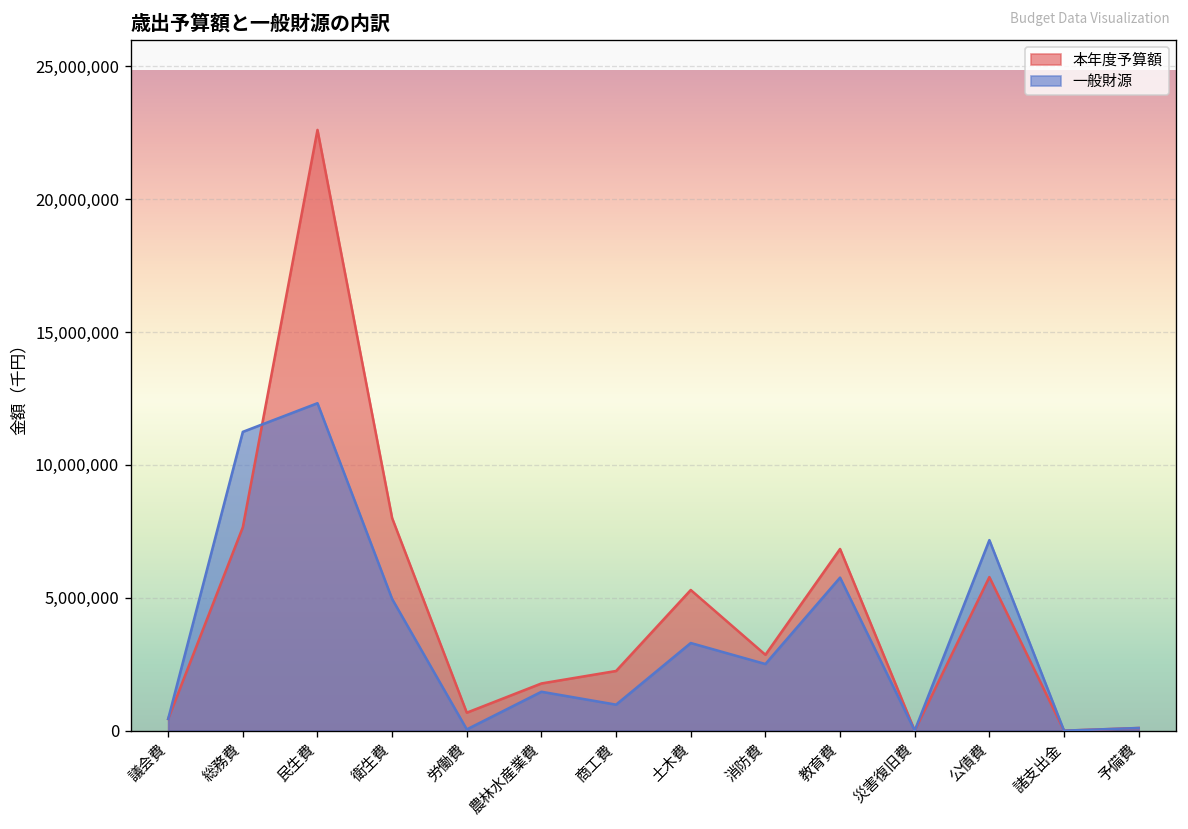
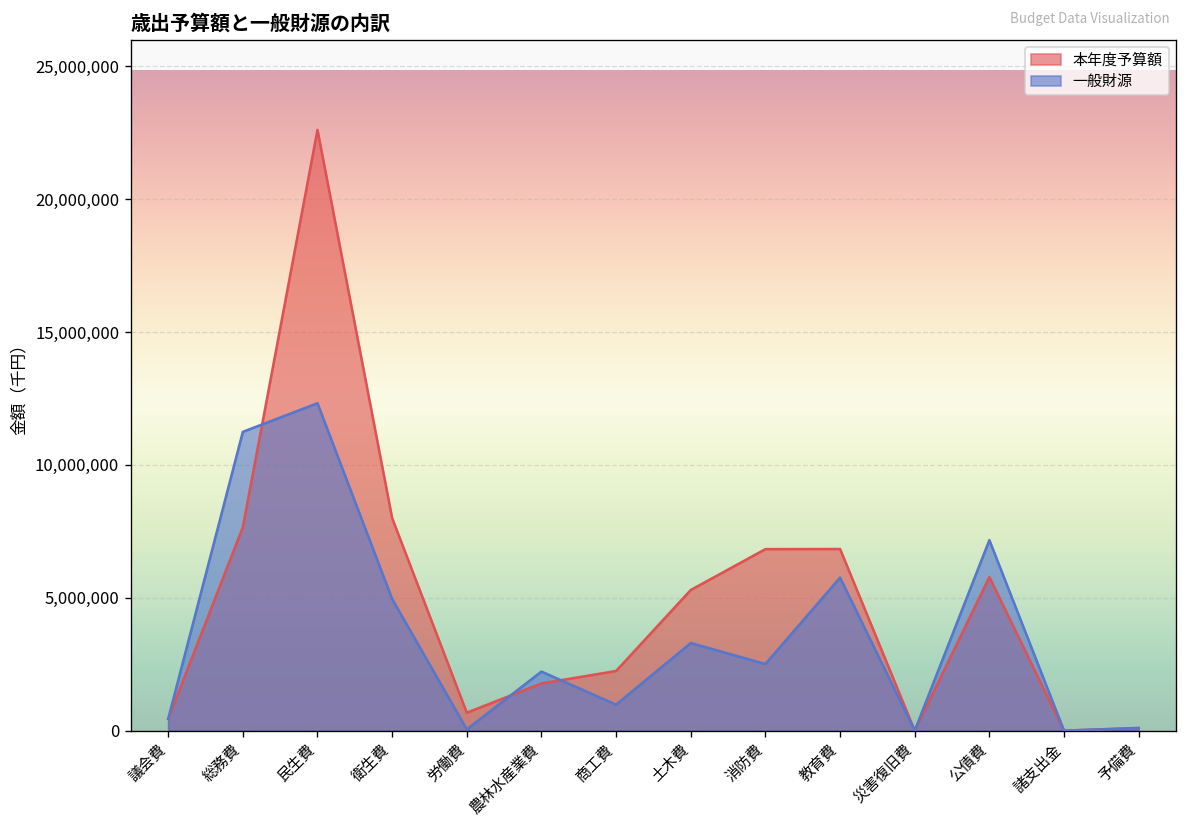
  {
    "本年度予算額": {
      "総務費": "7,700,000",
      "民生費": "22,600,000",
      "衛生費": "8,000,000",
      "労働費": "700,000",
      "農林水産業費": "1,800,000",
      "商工費": "2,200,000",
      "土木費": "5,300,000",
-     "消防費": "2,900,000",
+     "消防費": "6,800,000",
      "教育費": "6,800,000",
      "公債費": "5,800,000"
    },
    "一般財源": {
      "総務費": "11,200,000",
      "民生費": "12,300,000",
      "衛生費": "5,000,000",
      "労働費": "0",
-     "農林水産業費": "1,500,000",
+     "農林水産業費": "2,200,000",
      "商工費": "1,000,000",
      "土木費": "3,300,000",
      "消防費": "2,500,000",
      "教育費": "5,800,000",
      "公債費": "7,200,000"
    }
  }
